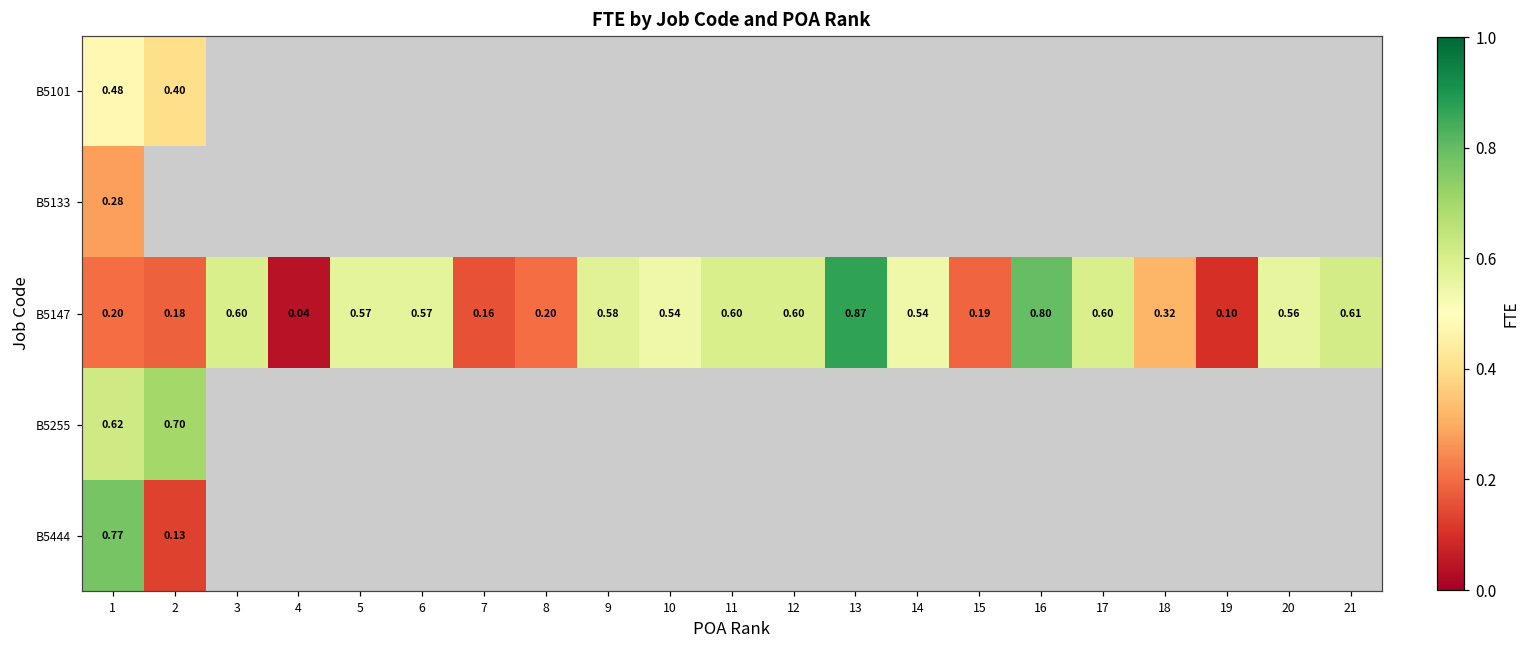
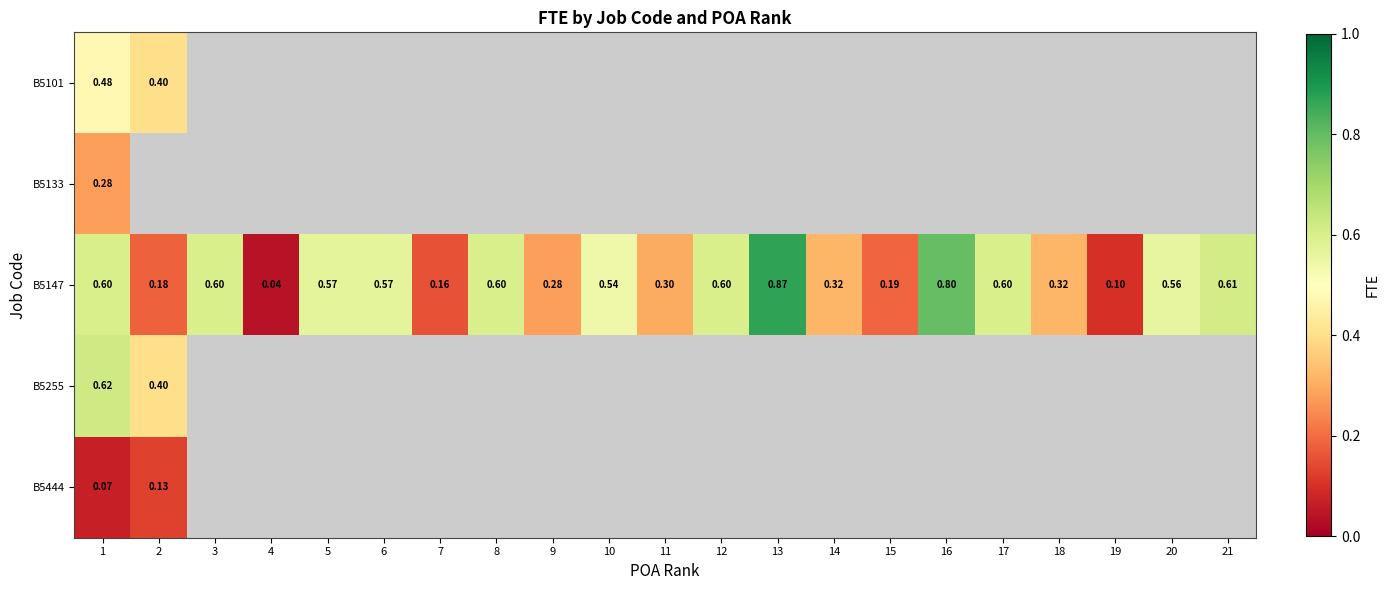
  {
    "B5101": {
      "1": 0.48,
      "2": 0.40
    },
    "B5133": {
      "1": 0.28
    },
    "B5147": {
-     "1": 0.20,
+     "1": 0.60,
      "2": 0.18,
      "3": 0.60,
      "4": 0.04,
      "5": 0.57,
      "6": 0.57,
      "7": 0.16,
-     "8": 0.20,
-     "9": 0.58,
+     "8": 0.60,
+     "9": 0.28,
      "10": 0.54,
-     "11": 0.60,
+     "11": 0.30,
      "12": 0.60,
      "13": 0.87,
-     "14": 0.54,
+     "14": 0.32,
      "15": 0.19,
      "16": 0.80,
      "17": 0.60,
      "18": 0.32,
      "19": 0.10,
      "20": 0.56,
      "21": 0.61
    },
    "B5255": {
      "1": 0.62,
-     "2": 0.70
+     "2": 0.40
    },
    "B5444": {
-     "1": 0.77,
+     "1": 0.07,
      "2": 0.13
    }
  }
